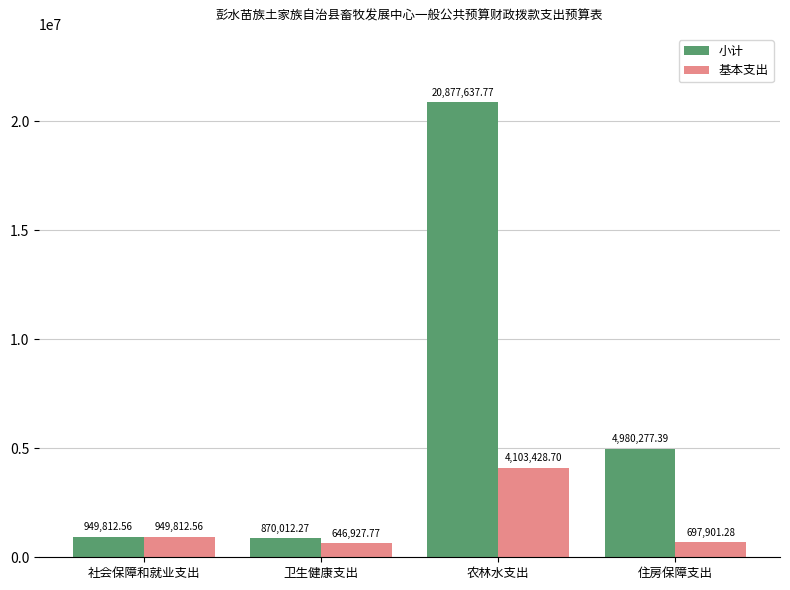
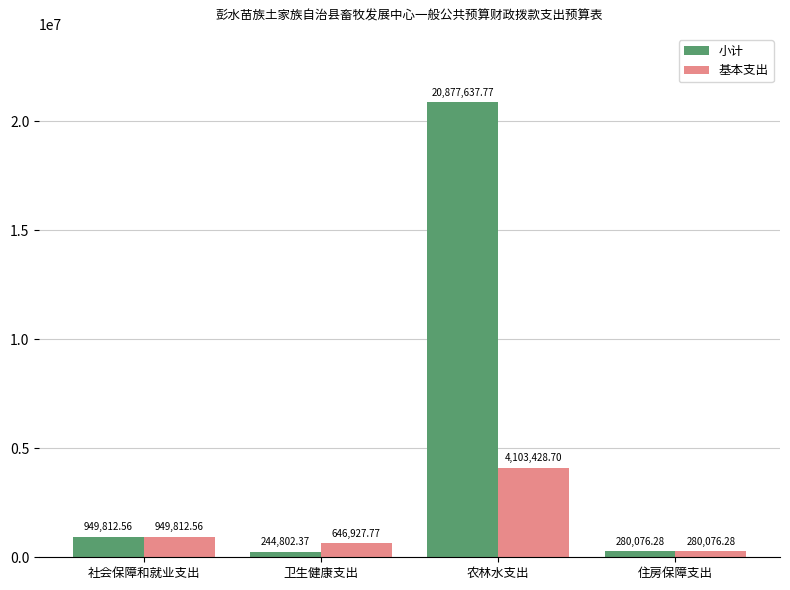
  {
    "小计": {
      "社会保障和就业支出": "949,812.56",
-     "卫生健康支出": "870,012.27",
+     "卫生健康支出": "244,802.37",
      "农林水支出": "20,877,637.77",
-     "住房保障支出": "4,980,277.39"
+     "住房保障支出": "280,076.28"
    },
    "基本支出": {
      "社会保障和就业支出": "949,812.56",
      "卫生健康支出": "646,927.77",
      "农林水支出": "4,103,428.70",
-     "住房保障支出": "697,901.28"
+     "住房保障支出": "280,076.28"
    }
  }
